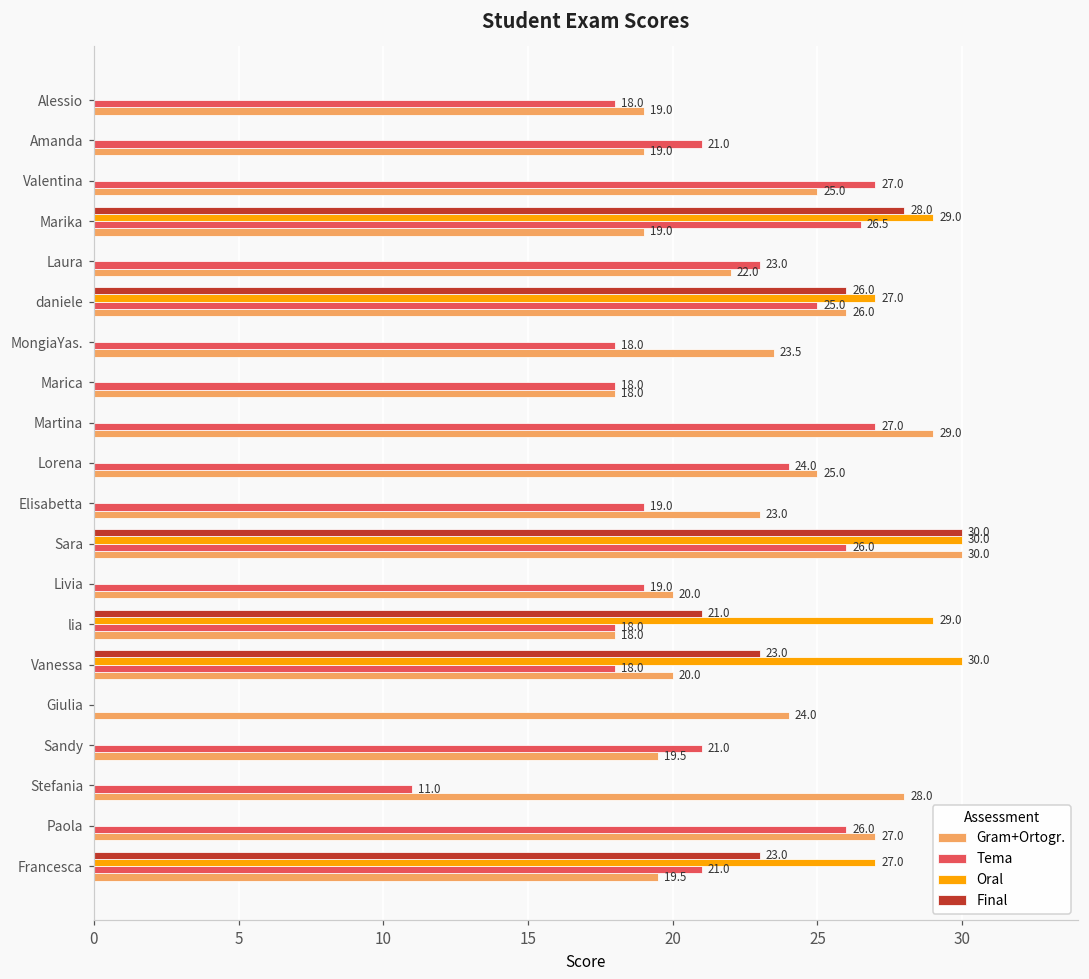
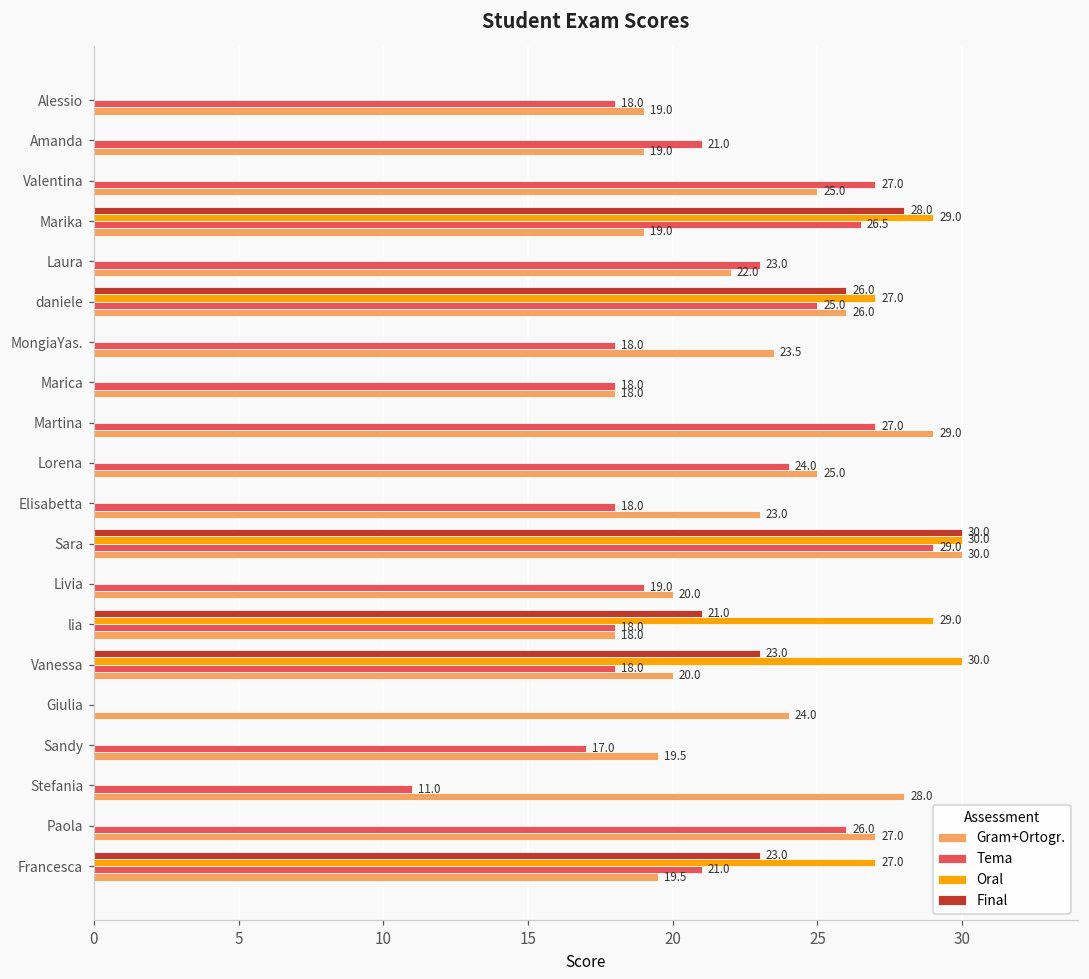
  {
    "Gram+Ortogr.": {
      "Alessio": 19.0,
      "Amanda": 19.0,
      "Valentina": 25.0,
      "Marika": 19.0,
      "Laura": 22.0,
      "daniele": 26.0,
      "MongiaYas.": 23.5,
      "Martina": 29.0,
      "Lorena": 25.0,
      "Elisabetta": 23.0,
      "Sara": 30.0,
      "Livia": 20.0,
      "Vanessa": 20.0,
      "Giulia": 24.0,
      "Sandy": 19.5,
      "Stefania": 28.0,
      "Paola": 27.0,
      "Francesca": 19.5
    },
    "Tema": {
      "Alessio": 18.0,
      "Amanda": 21.0,
      "Valentina": 27.0,
      "Marika": 26.5,
      "Laura": 23.0,
      "daniele": 25.0,
      "MongiaYas.": 18.0,
      "Martina": 27.0,
      "Lorena": 24.0,
-     "Elisabetta": 19.0,
-     "Sara": 26.0,
+     "Elisabetta": 18.0,
+     "Sara": 29.0,
      "Livia": 19.0,
      "Vanessa": 18.0,
-     "Sandy": 21.0,
+     "Sandy": 17.0,
      "Stefania": 11.0,
      "Paola": 26.0,
      "Francesca": 21.0
    },
    "Oral": {
      "Marika": 29.0,
      "daniele": 27.0,
      "lia": 29.0,
      "Vanessa": 30.0,
      "Francesca": 27.0
    },
    "Final": {
      "Marika": 28.0,
      "daniele": 26.0,
      "lia": 21.0,
      "Vanessa": 23.0,
      "Francesca": 23.0
    }
  }
